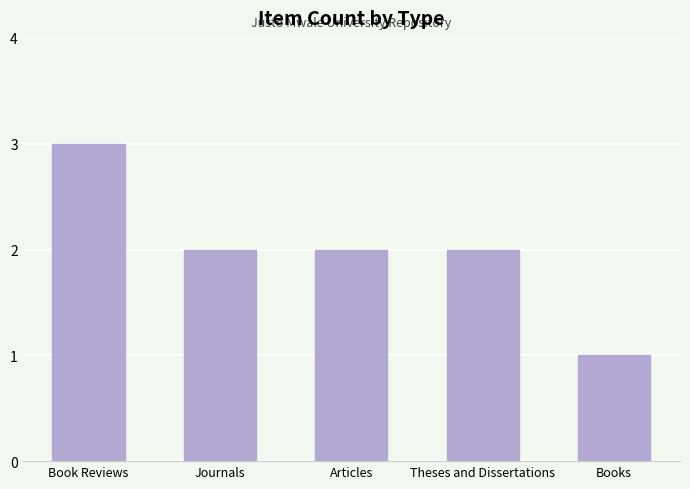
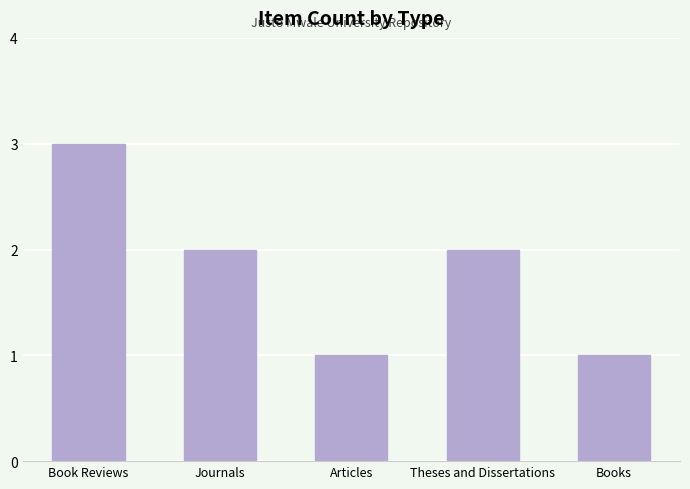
  {
    "Book Reviews": 3,
    "Journals": 2,
-   "Articles": 2,
+   "Articles": 1,
    "Theses and Dissertations": 2,
    "Books": 1
  }
